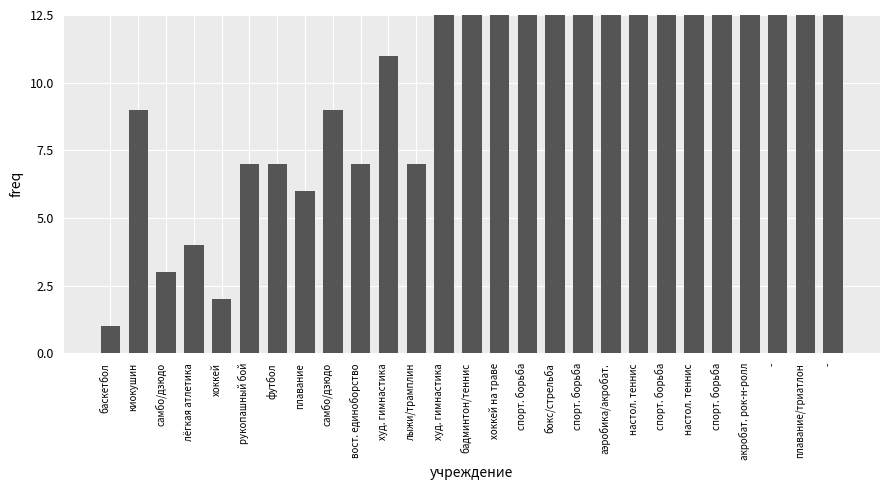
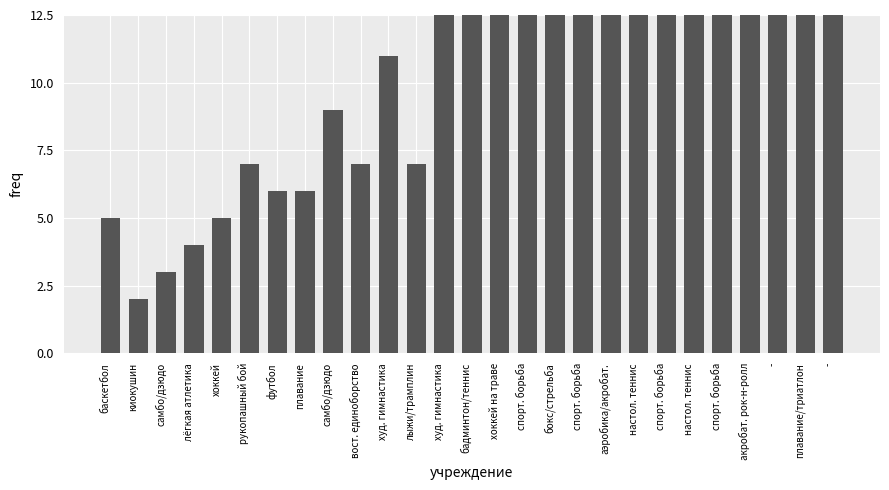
  {
-   "баскетбол": 1,
-   "киокушин": 9,
+   "баскетбол": 5,
+   "киокушин": 2,
    "лёгкая атлетика": 4,
-   "хоккей": 2,
+   "хоккей": 5,
    "рукопашный бой": 7,
-   "футбол": 7,
+   "футбол": 6,
    "плавание": 6,
    "вост. единоборство": 7,
    "лыжи/трамплин": 7
  }
